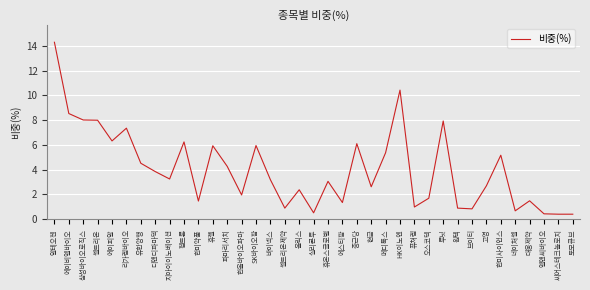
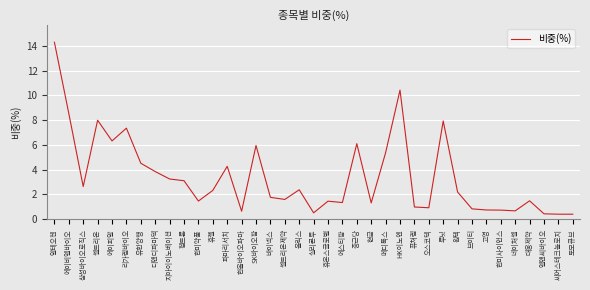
  {
    "알테오젠": 14.3,
    "에이비엘바이오": 8.5,
-   "삼성바이오로직스": 8.0,
+   "삼성바이오로직스": 2.6,
    "셀트리온": 8.0,
    "에이피알": 6.3,
    "리가켐바이오": 7.4,
    "유한양행": 4.5,
    "디앤디파마텍": 3.9,
    "지아이이노베이션": 3.3,
-   "펩트론": 6.2,
+   "펩트론": 3.1,
    "한미약품": 1.5,
-   "휴젤": 5.9,
+   "휴젤": 2.3,
    "파마리서치": 4.3,
-   "한올바이오파마": 2.0,
+   "한올바이오파마": 0.7,
    "SK바이오팜": 6.0,
-   "바이넥스": 3.2,
-   "셀트리온제약": 0.9,
+   "바이넥스": 1.8,
+   "셀트리온제약": 1.6,
    "올릭스": 2.4,
    "실리콘투": 0.5,
-   "휴온스글로벌": 3.1,
+   "휴온스글로벌": 1.5,
    "에스티팜": 1.4,
    "종근당": 6.1,
-   "현금": 2.6,
+   "현금": 1.3,
    "메디톡스": 5.4,
    "HK이노엔": 10.4,
    "퓨쳐켐": 1.0,
-   "오스코텍": 1.7,
+   "오스코텍": 0.9,
    "루닛": 7.9,
-   "원텍": 0.9,
+   "원텍": 2.2,
    "브이티": 0.8,
-   "고영": 2.7,
-   "한미사이언스": 5.2,
+   "고영": 0.8,
+   "한미사이언스": 0.7,
    "네이처셀": 0.7,
    "대웅제약": 1.5,
    "엘앤씨바이오": 0.4,
    "씨어스테크놀로지": 0.4,
    "토모큐브": 0.4
  }
